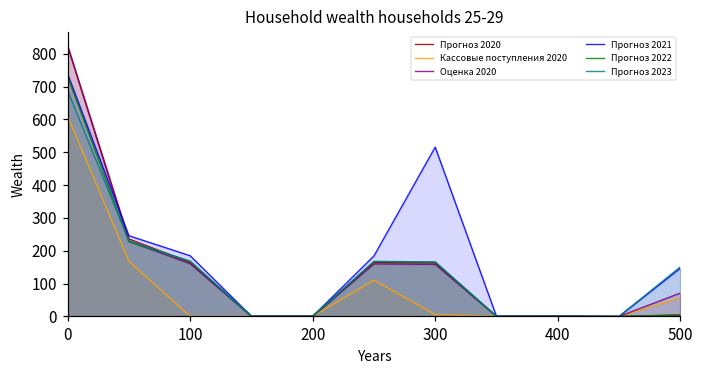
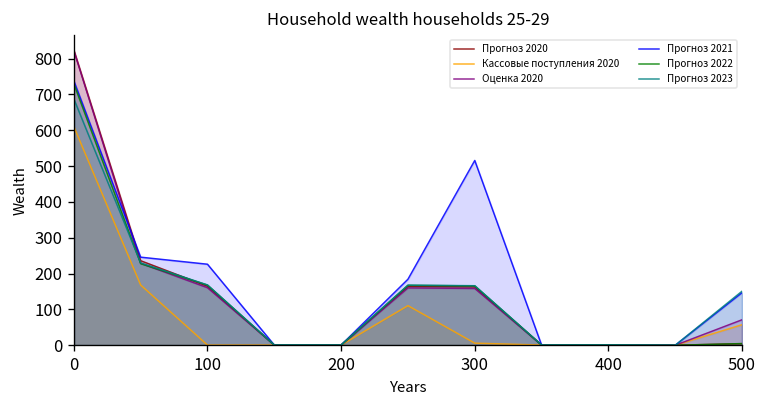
  {
    "Кассовые поступления 2020": {
      "0": 610,
      "100": 0,
      "300": 10,
      "500": 60
    },
    "Оценка 2020": {
      "500": 70
    },
    "Прогноз 2021": {
-     "100": 180,
+     "100": 230,
      "300": 520
    },
    "Прогноз 2023": {
      "0": 690
    }
  }
